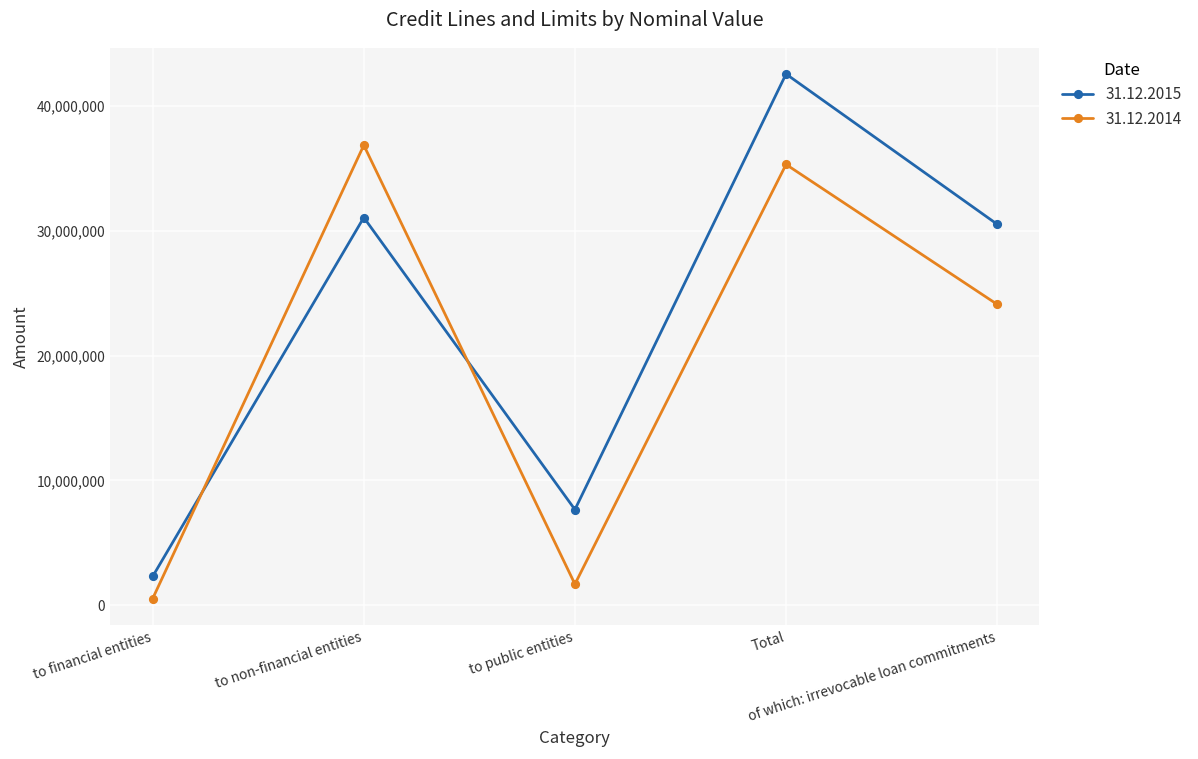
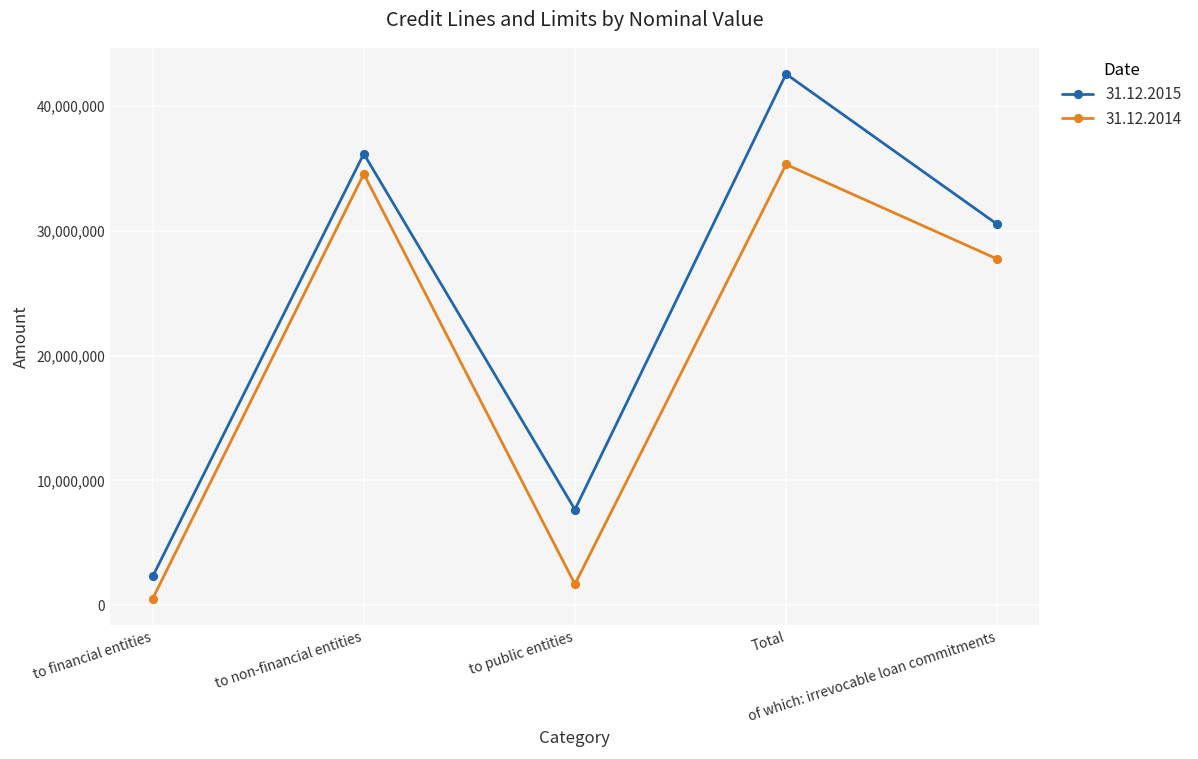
  {
    "31.12.2015": {
      "to financial entities": "2,300,000",
-     "to non-financial entities": "31,100,000",
+     "to non-financial entities": "36,200,000",
      "to public entities": "7,700,000",
      "Total": "42,500,000",
      "of which: irrevocable loan commitments": "30,500,000"
    },
    "31.12.2014": {
      "to financial entities": "500,000",
-     "to non-financial entities": "36,800,000",
+     "to non-financial entities": "34,500,000",
      "to public entities": "1,700,000",
      "Total": "35,300,000",
-     "of which: irrevocable loan commitments": "24,100,000"
+     "of which: irrevocable loan commitments": "27,700,000"
    }
  }
